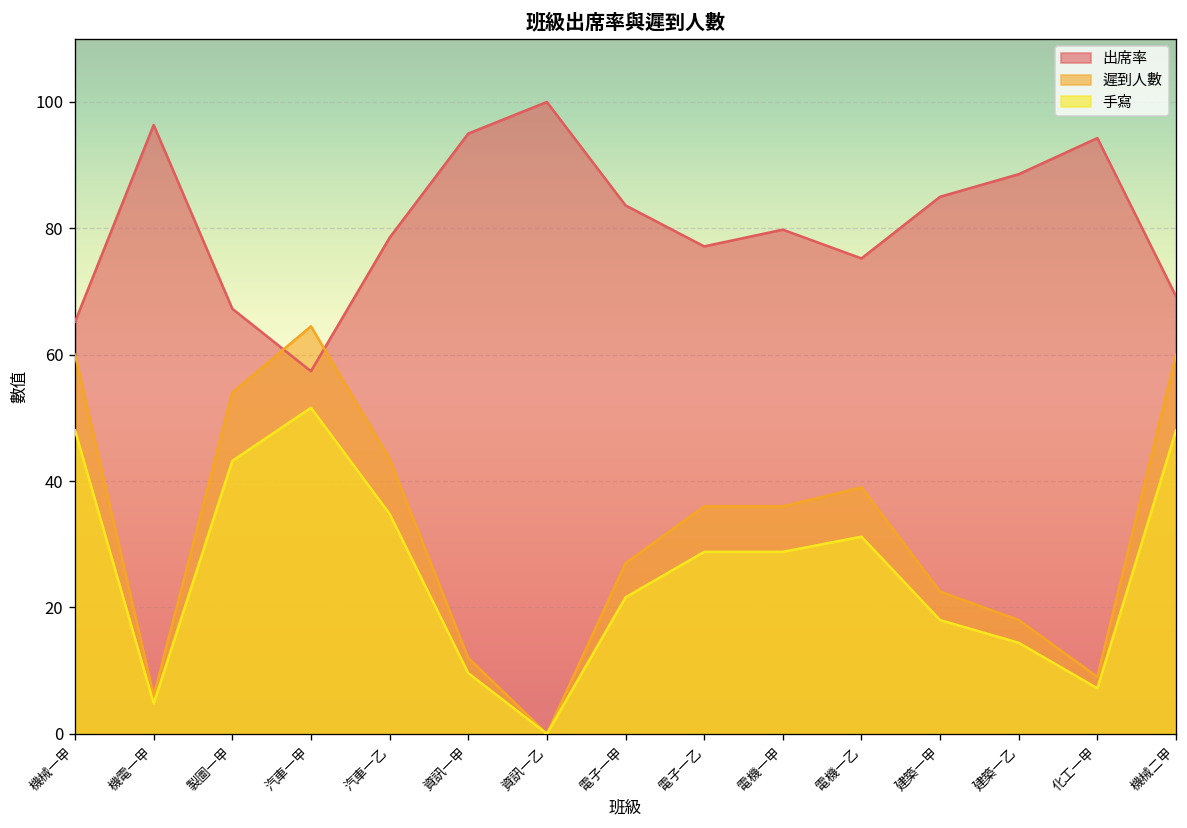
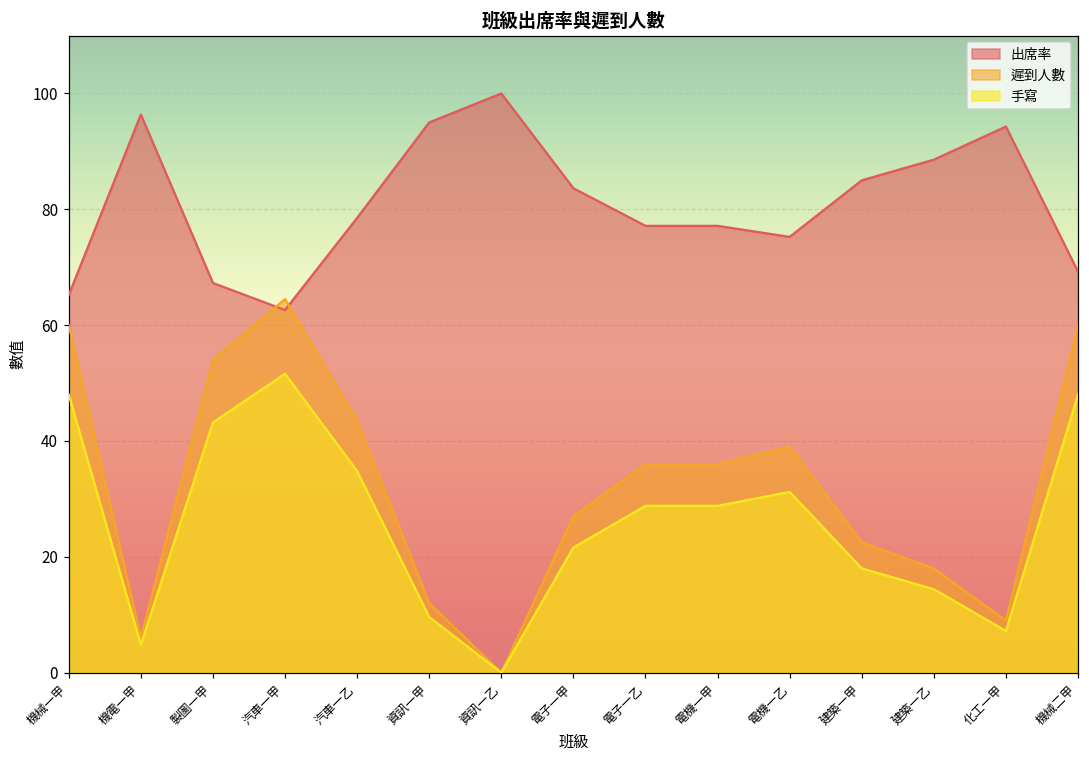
  {
    "出席率": {
      "機械一甲": 65,
      "機電一甲": 96,
      "製圖一甲": 67,
-     "汽車一甲": 57,
+     "汽車一甲": 63,
      "汽車一乙": 79,
      "資訊一甲": 95,
      "資訊一乙": 100,
      "電子一甲": 84,
      "電子一乙": 77,
-     "電機一甲": 80,
+     "電機一甲": 77,
      "電機一乙": 75,
      "建築一甲": 85,
      "建築一乙": 89,
      "化工一甲": 94,
      "機械二甲": 69
    }
  }
